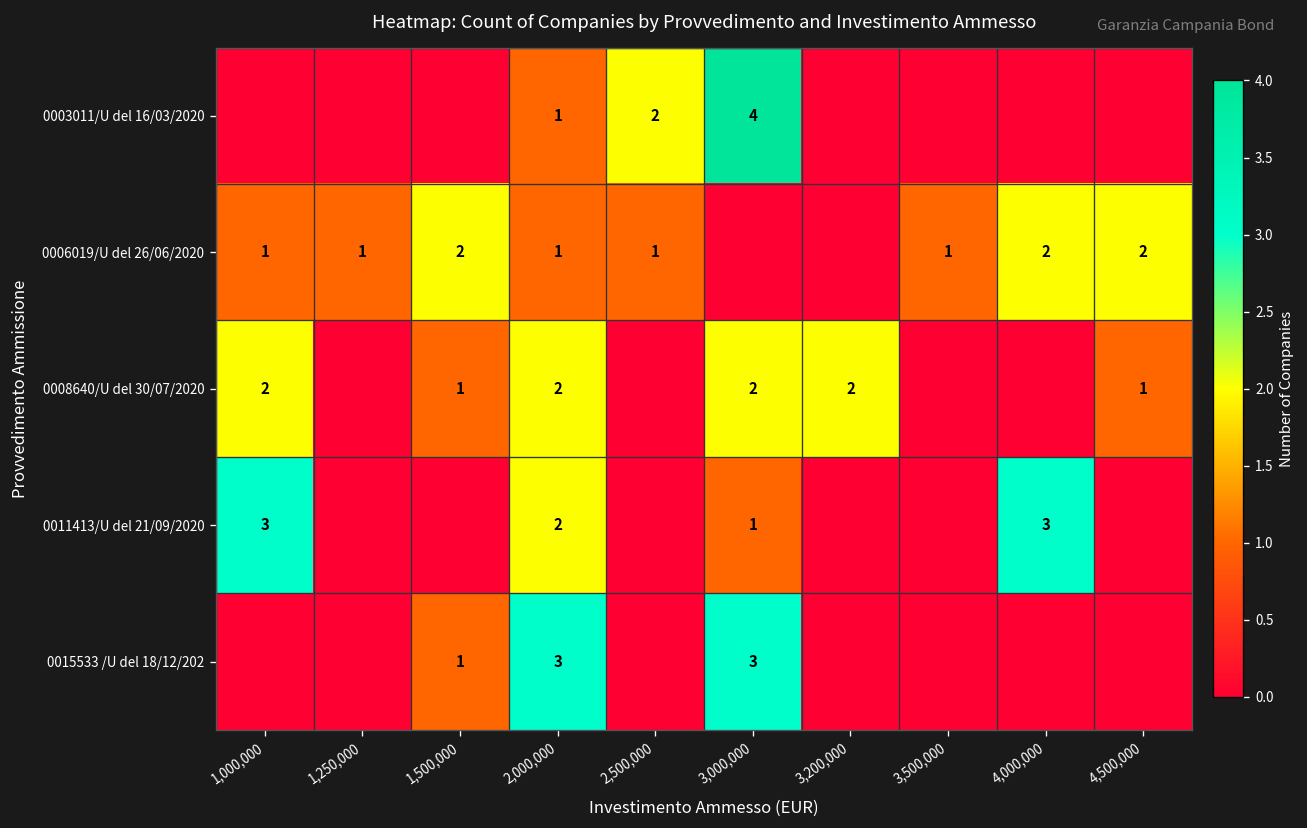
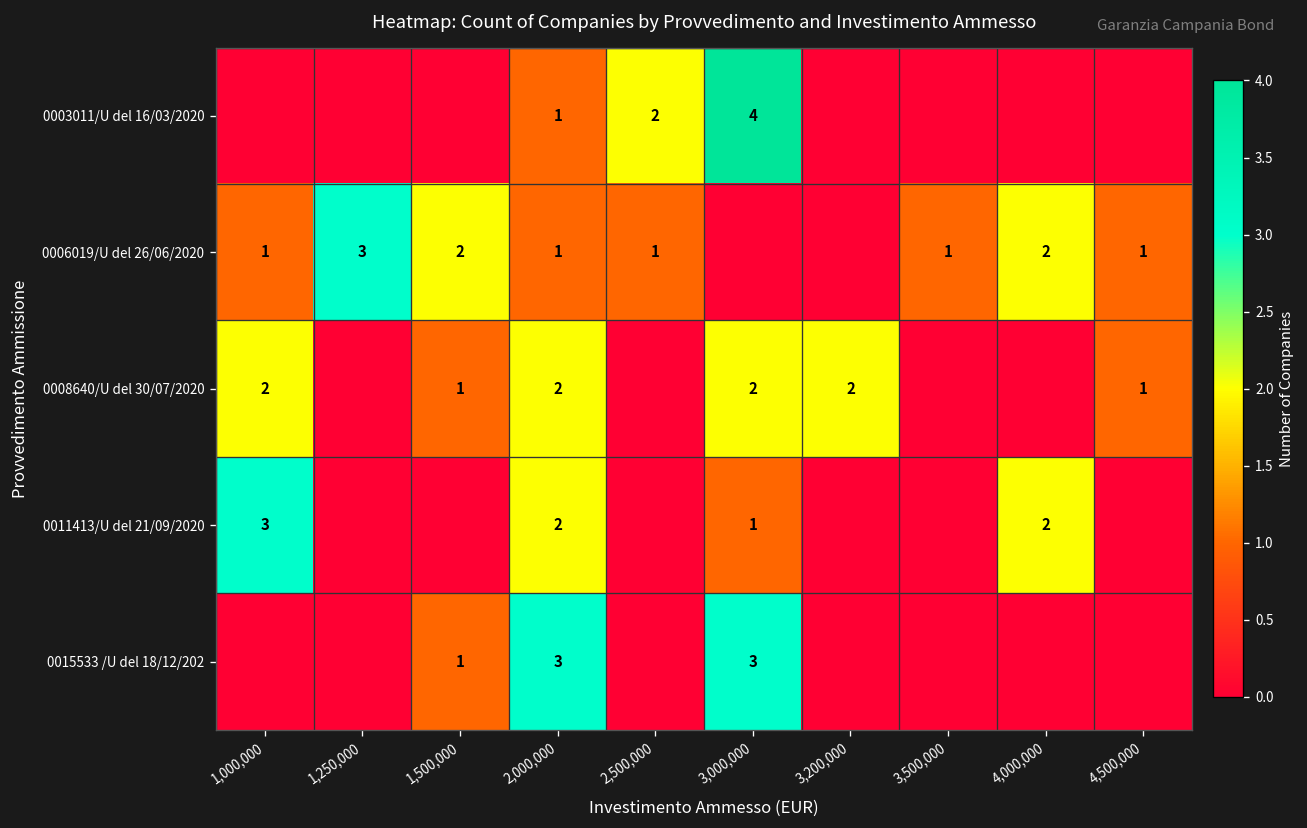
  {
    "0003011/U del 16/03/2020": {
      "2,000,000": 1,
      "2,500,000": 2,
      "3,000,000": 4
    },
    "0006019/U del 26/06/2020": {
      "1,000,000": 1,
-     "1,250,000": 1,
+     "1,250,000": 3,
      "1,500,000": 2,
      "2,000,000": 1,
      "2,500,000": 1,
      "3,500,000": 1,
      "4,000,000": 2,
-     "4,500,000": 2
+     "4,500,000": 1
    },
    "0008640/U del 30/07/2020": {
      "1,000,000": 2,
      "1,500,000": 1,
      "2,000,000": 2,
      "3,000,000": 2,
      "3,200,000": 2,
      "4,500,000": 1
    },
    "0011413/U del 21/09/2020": {
      "1,000,000": 3,
      "2,000,000": 2,
      "3,000,000": 1,
-     "4,000,000": 3
+     "4,000,000": 2
    },
    "0015533 /U del 18/12/202": {
      "1,500,000": 1,
      "2,000,000": 3,
      "3,000,000": 3
    }
  }
